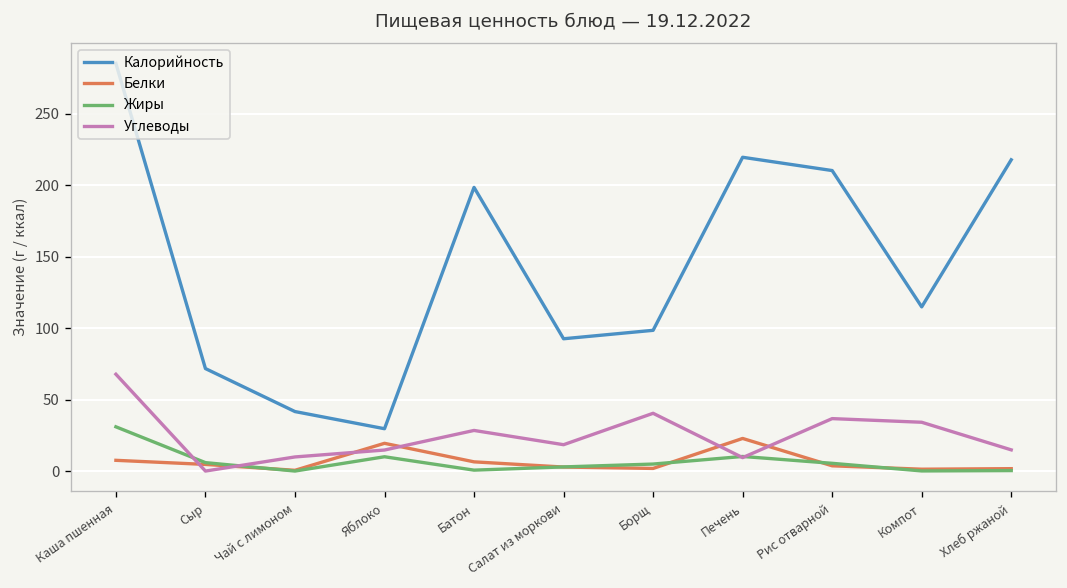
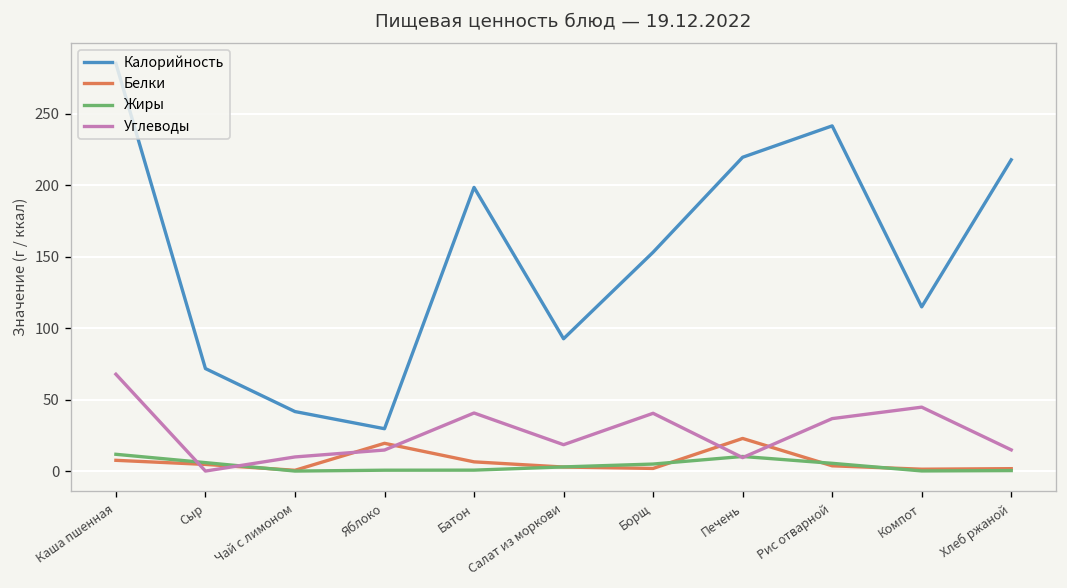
  {
    "Калорийность": {
      "Сыр": 72,
      "Чай с лимоном": 42,
      "Яблоко": 30,
      "Батон": 198,
      "Салат из моркови": 93,
-     "Борщ": 98,
+     "Борщ": 153,
      "Печень": 219,
-     "Рис отварной": 210,
+     "Рис отварной": 241,
      "Компот": 115,
      "Хлеб ржаной": 218
    },
    "Белки": {
      "Каша пшенная": 8,
      "Яблоко": 19,
      "Батон": 6,
      "Борщ": 2,
      "Печень": 23
    },
    "Жиры": {
-     "Каша пшенная": 31,
-     "Яблоко": 10,
+     "Каша пшенная": 12,
+     "Яблоко": 1,
      "Батон": 1,
      "Борщ": 5
    },
    "Углеводы": {
      "Каша пшенная": 68,
      "Сыр": 0,
      "Чай с лимоном": 10,
      "Яблоко": 15,
-     "Батон": 28,
+     "Батон": 41,
      "Салат из моркови": 18,
      "Борщ": 40,
      "Рис отварной": 37,
-     "Компот": 34,
+     "Компот": 45,
      "Хлеб ржаной": 15
    }
  }
